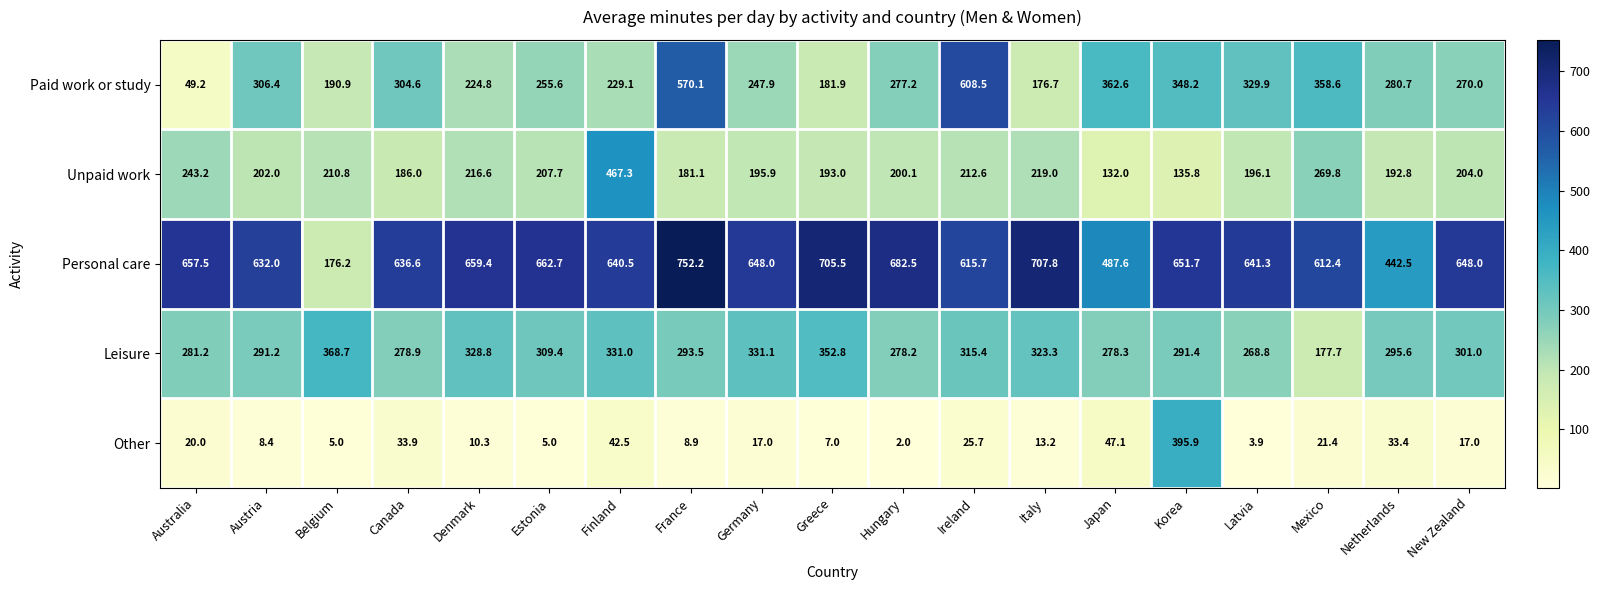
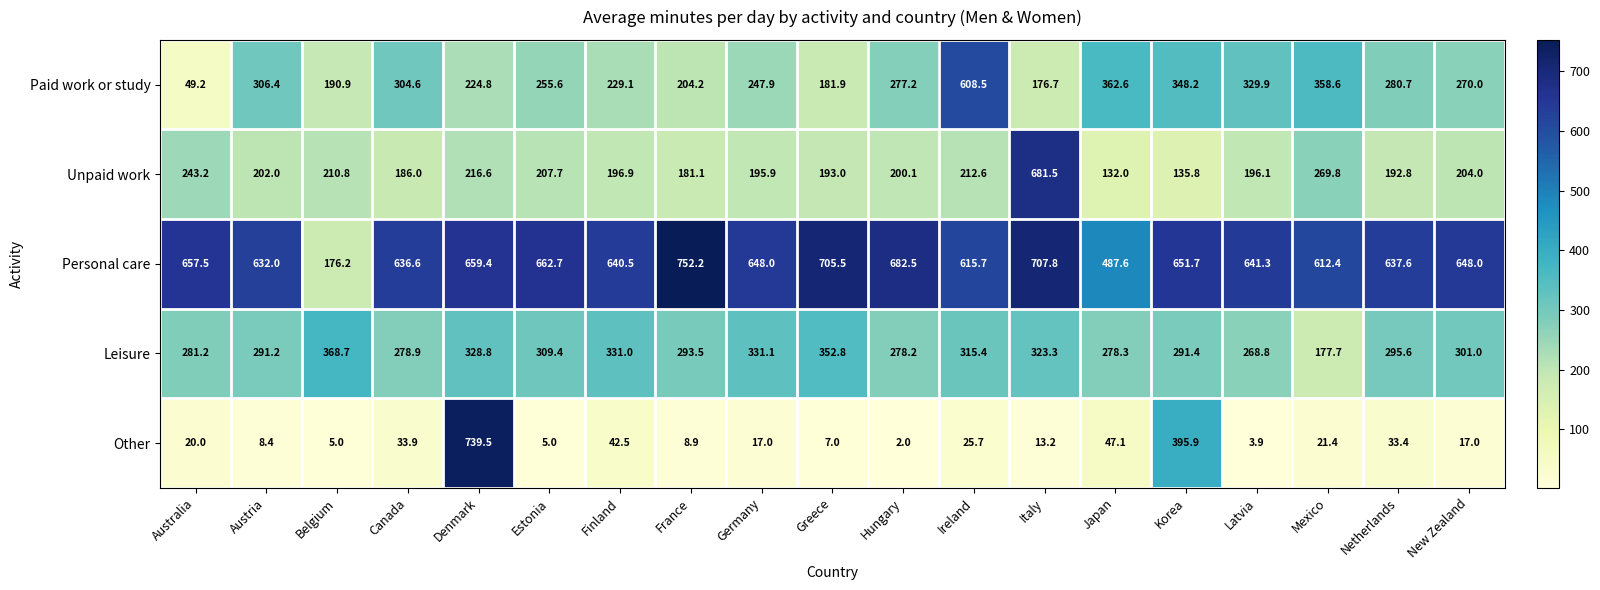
  {
    "Paid work or study": {
      "Australia": 49.2,
      "Austria": 306.4,
      "Belgium": 190.9,
      "Canada": 304.6,
      "Denmark": 224.8,
      "Estonia": 255.6,
      "Finland": 229.1,
-     "France": 570.1,
+     "France": 204.2,
      "Germany": 247.9,
      "Greece": 181.9,
      "Hungary": 277.2,
      "Ireland": 608.5,
      "Italy": 176.7,
      "Japan": 362.6,
      "Korea": 348.2,
      "Latvia": 329.9,
      "Mexico": 358.6,
      "Netherlands": 280.7,
      "New Zealand": 270.0
    },
    "Unpaid work": {
      "Australia": 243.2,
      "Austria": 202.0,
      "Belgium": 210.8,
      "Canada": 186.0,
      "Denmark": 216.6,
      "Estonia": 207.7,
-     "Finland": 467.3,
+     "Finland": 196.9,
      "France": 181.1,
      "Germany": 195.9,
      "Greece": 193.0,
      "Hungary": 200.1,
      "Ireland": 212.6,
-     "Italy": 219.0,
+     "Italy": 681.5,
      "Japan": 132.0,
      "Korea": 135.8,
      "Latvia": 196.1,
      "Mexico": 269.8,
      "Netherlands": 192.8,
      "New Zealand": 204.0
    },
    "Personal care": {
      "Australia": 657.5,
      "Austria": 632.0,
      "Belgium": 176.2,
      "Canada": 636.6,
      "Denmark": 659.4,
      "Estonia": 662.7,
      "Finland": 640.5,
      "France": 752.2,
      "Germany": 648.0,
      "Greece": 705.5,
      "Hungary": 682.5,
      "Ireland": 615.7,
      "Italy": 707.8,
      "Japan": 487.6,
      "Korea": 651.7,
      "Latvia": 641.3,
      "Mexico": 612.4,
-     "Netherlands": 442.5,
+     "Netherlands": 637.6,
      "New Zealand": 648.0
    },
    "Leisure": {
      "Australia": 281.2,
      "Austria": 291.2,
      "Belgium": 368.7,
      "Canada": 278.9,
      "Denmark": 328.8,
      "Estonia": 309.4,
      "Finland": 331.0,
      "France": 293.5,
      "Germany": 331.1,
      "Greece": 352.8,
      "Hungary": 278.2,
      "Ireland": 315.4,
      "Italy": 323.3,
      "Japan": 278.3,
      "Korea": 291.4,
      "Latvia": 268.8,
      "Mexico": 177.7,
      "Netherlands": 295.6,
      "New Zealand": 301.0
    },
    "Other": {
      "Australia": 20.0,
      "Austria": 8.4,
      "Belgium": 5.0,
      "Canada": 33.9,
-     "Denmark": 10.3,
+     "Denmark": 739.5,
      "Estonia": 5.0,
      "Finland": 42.5,
      "France": 8.9,
      "Germany": 17.0,
      "Greece": 7.0,
      "Hungary": 2.0,
      "Ireland": 25.7,
      "Italy": 13.2,
      "Japan": 47.1,
      "Korea": 395.9,
      "Latvia": 3.9,
      "Mexico": 21.4,
      "Netherlands": 33.4,
      "New Zealand": 17.0
    }
  }
